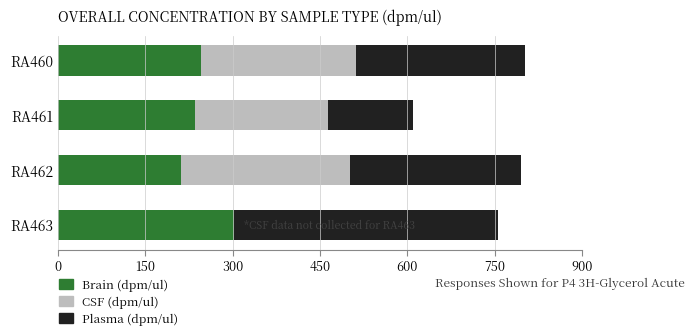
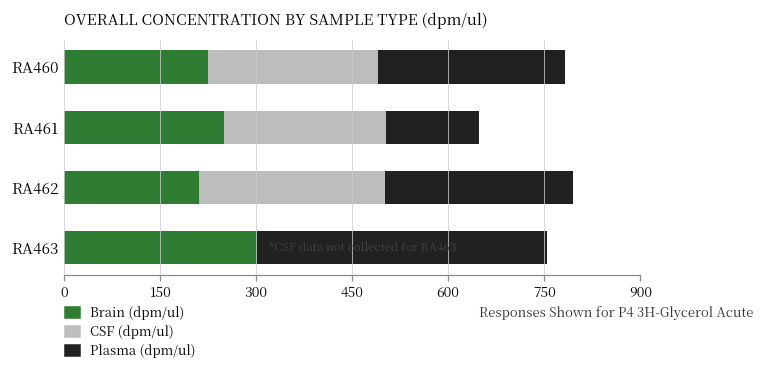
  {
    "Brain (dpm/ul)": {
-     "RA460": 250,
-     "RA461": 240,
+     "RA460": 220,
+     "RA461": 250,
      "RA462": 210,
      "RA463": 300
    },
    "CSF (dpm/ul)": {
      "RA460": 270,
-     "RA461": 230,
+     "RA461": 250,
      "RA462": 290,
      "RA463": 0
    },
    "Plasma (dpm/ul)": {
      "RA460": 290,
      "RA461": 150,
      "RA462": 290,
      "RA463": 450
    }
  }
